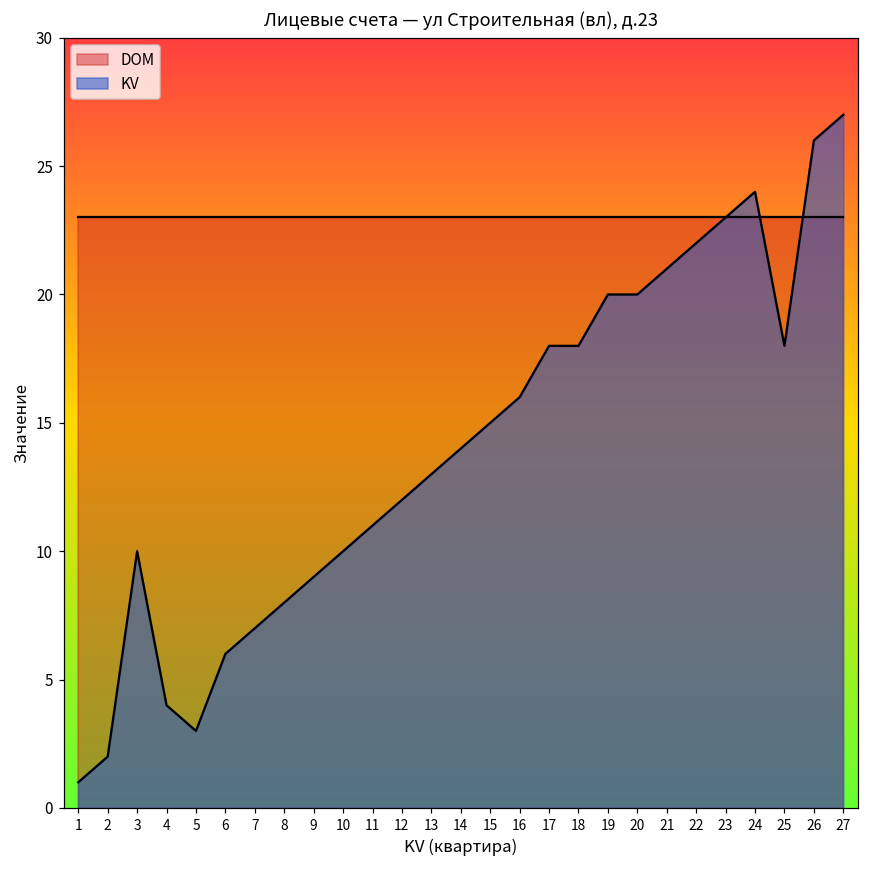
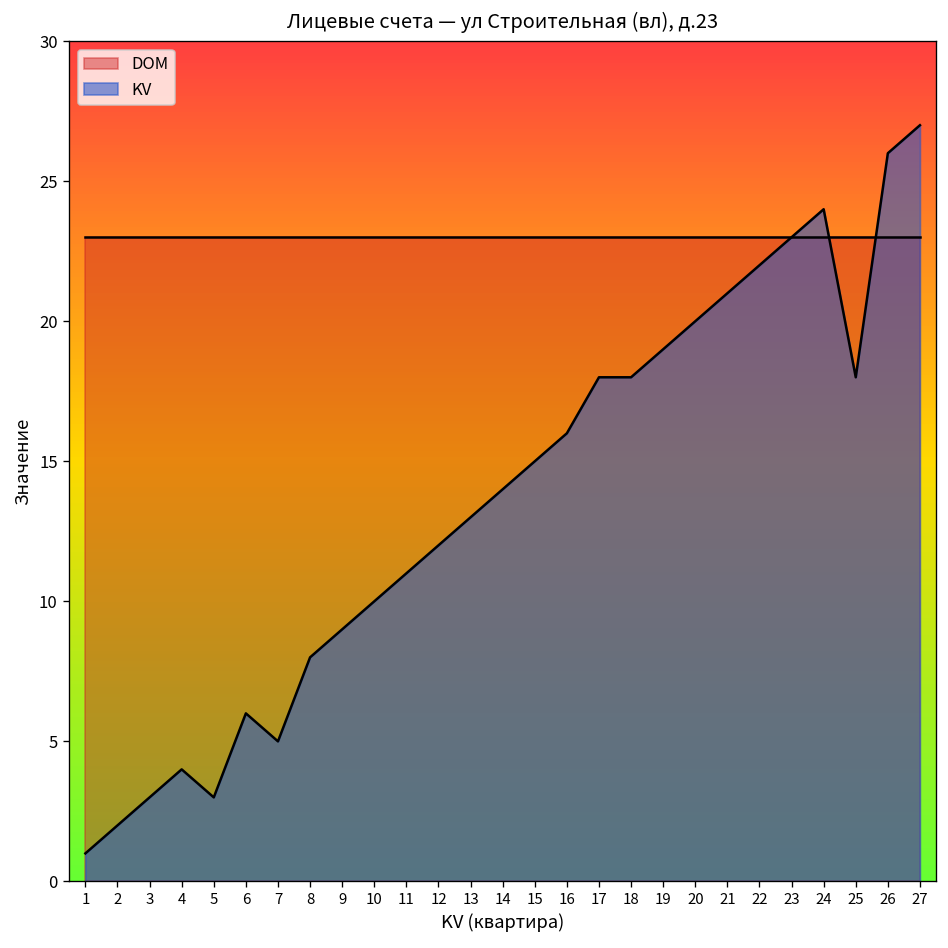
  {
    "DOM": {
      "1": 23,
      "2": 23,
      "3": 23,
      "4": 23,
      "5": 23,
      "6": 23,
      "7": 23,
      "8": 23,
      "9": 23,
      "10": 23,
      "11": 23,
      "12": 23,
      "13": 23,
      "14": 23,
      "15": 23,
      "16": 23,
      "17": 23,
      "18": 23,
      "19": 23,
      "20": 23,
      "21": 23,
      "22": 23,
      "24": 23,
      "25": 23,
      "26": 23,
      "27": 23
    },
    "KV": {
      "1": 1,
      "2": 2,
-     "3": 10,
+     "3": 3,
      "4": 4,
      "5": 3,
      "6": 6,
-     "7": 7,
+     "7": 5,
      "8": 8,
      "9": 9,
      "10": 10,
      "11": 11,
      "12": 12,
      "13": 13,
      "14": 14,
      "15": 15,
      "16": 16,
      "17": 18,
      "18": 18,
-     "19": 20,
+     "19": 19,
      "20": 20,
      "21": 21,
      "22": 22,
      "24": 24,
      "25": 18,
      "26": 26,
      "27": 27
    }
  }
